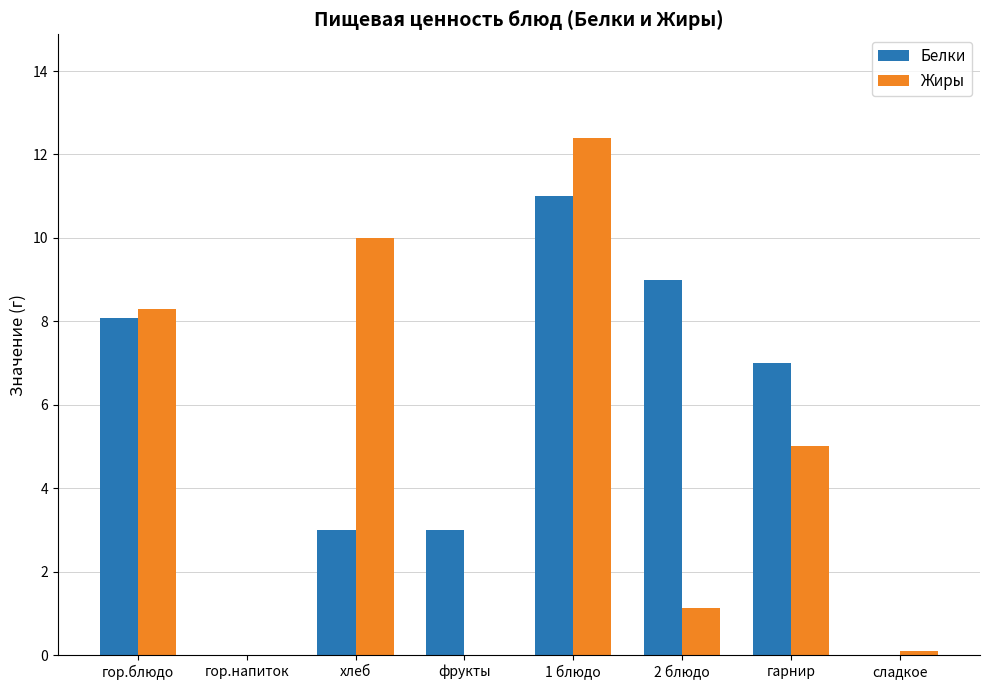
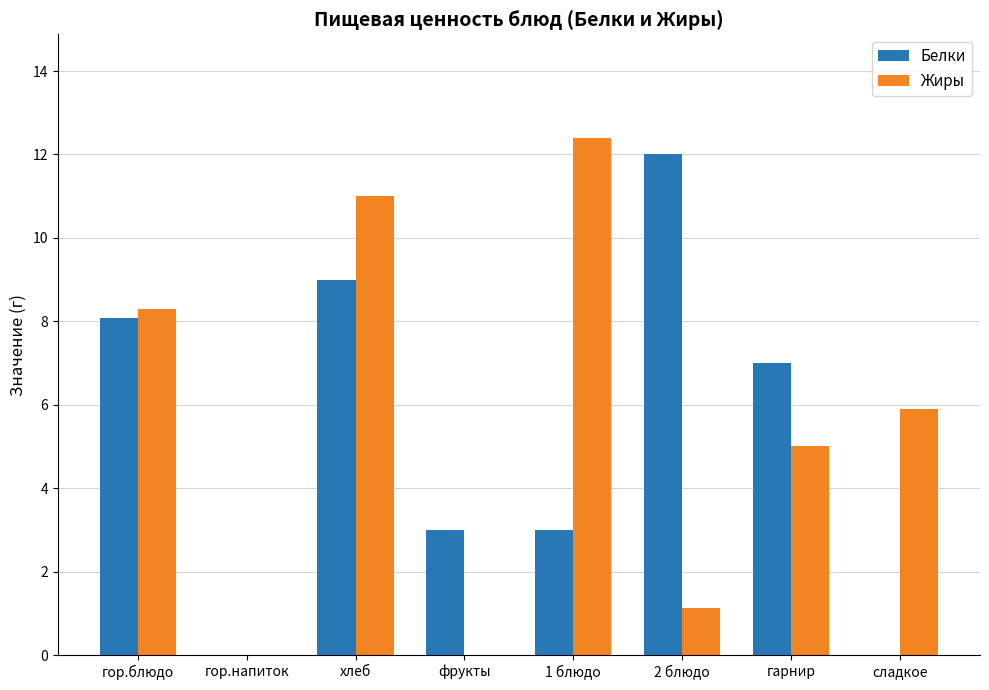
  {
    "Белки": {
      "гор.блюдо": 8.1,
      "гор.напиток": 0,
-     "хлеб": 3,
+     "хлеб": 9,
      "фрукты": 3,
-     "1 блюдо": 11,
-     "2 блюдо": 9,
+     "1 блюдо": 3,
+     "2 блюдо": 12,
      "гарнир": 7,
      "сладкое": 0
    },
    "Жиры": {
      "гор.блюдо": 8.3,
      "гор.напиток": 0.0,
-     "хлеб": 10,
+     "хлеб": 11,
      "фрукты": 0.0,
      "1 блюдо": 12.4,
      "2 блюдо": 1.1,
      "гарнир": 5.0,
-     "сладкое": 0.1
+     "сладкое": 5.9
    }
  }
